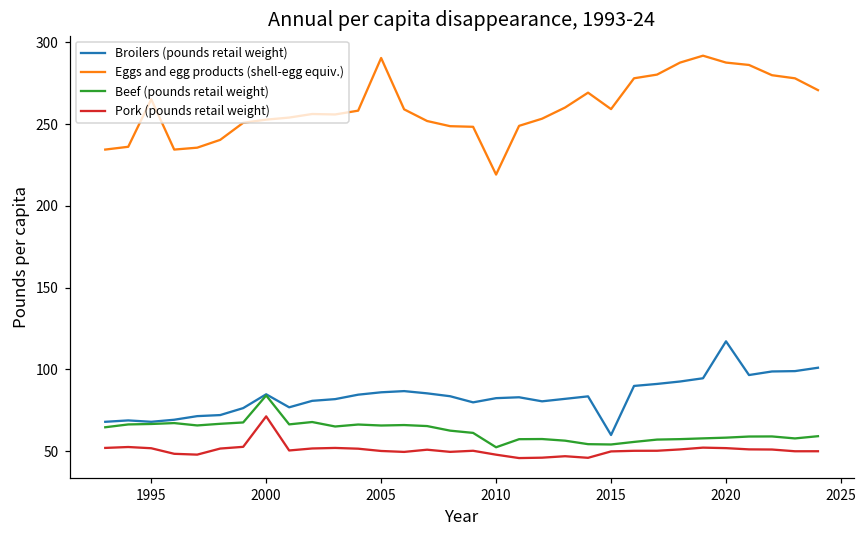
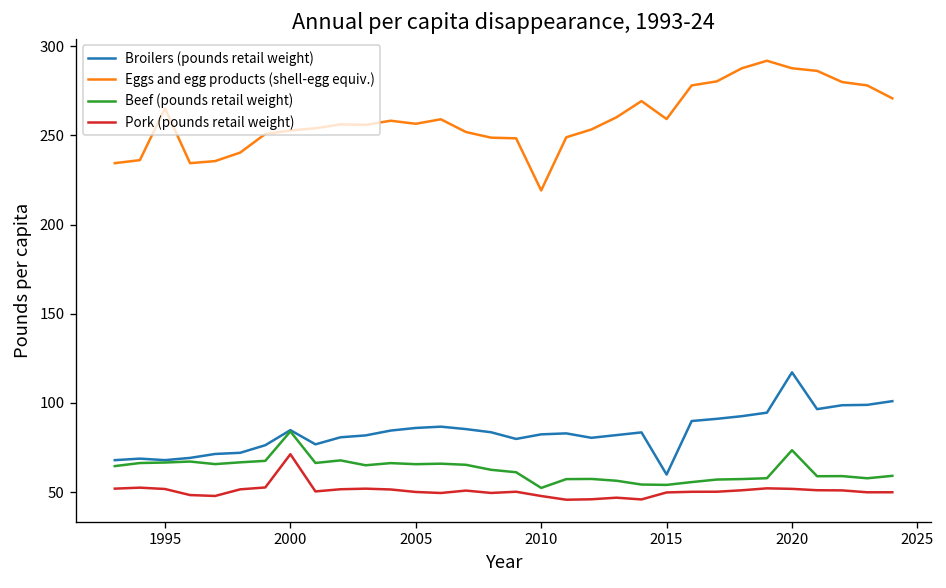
  {
    "Broilers (pounds retail weight)": {
      "2005": 86,
      "2010": 82,
      "2015": 60,
      "2020": 117
    },
    "Eggs and egg products (shell-egg equiv.)": {
      "2000": 253,
-     "2005": 290,
+     "2005": 256,
      "2010": 219,
      "2015": 259,
      "2020": 288
    },
    "Beef (pounds retail weight)": {
      "2005": 66,
      "2010": 52,
      "2015": 54,
-     "2020": 58
+     "2020": 73
    },
    "Pork (pounds retail weight)": {
      "1995": 52,
      "2000": 71,
      "2005": 50,
      "2010": 48,
      "2015": 50,
      "2020": 52
    }
  }
